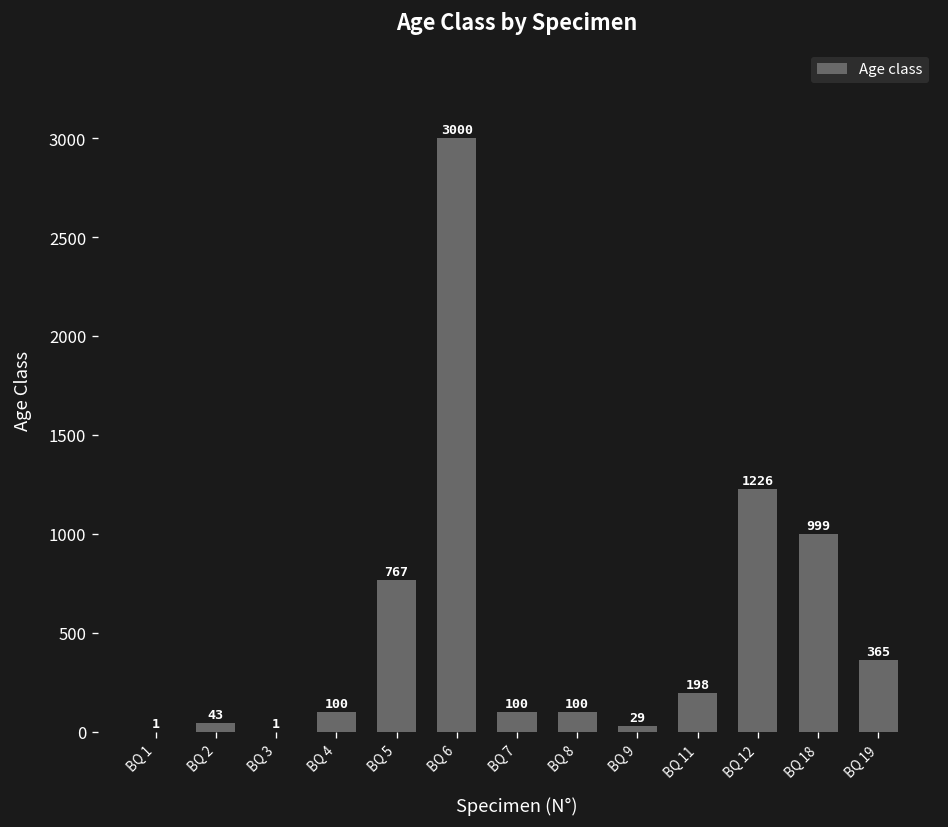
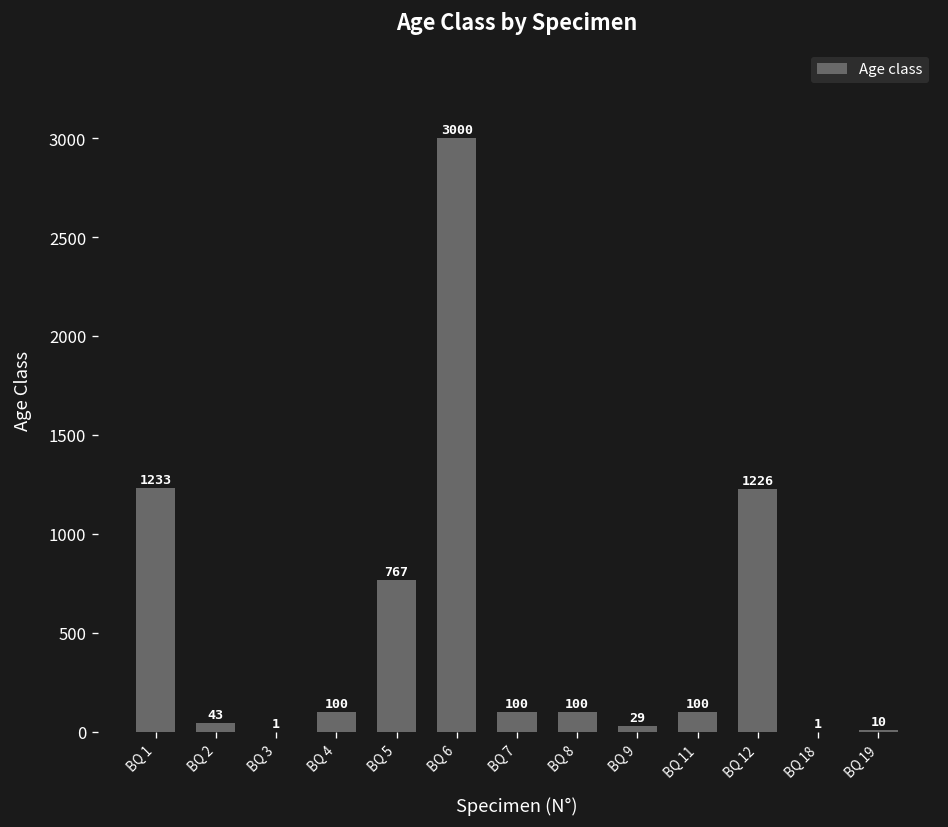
  {
-   "BQ 1": 1,
+   "BQ 1": 1233,
    "BQ 2": 43,
    "BQ 3": 1,
    "BQ 4": 100,
    "BQ 5": 767,
    "BQ 6": 3000,
    "BQ 7": 100,
    "BQ 8": 100,
    "BQ 9": 29,
-   "BQ 11": 198,
+   "BQ 11": 100,
    "BQ 12": 1226,
-   "BQ 18": 999,
-   "BQ 19": 365
+   "BQ 18": 1,
+   "BQ 19": 10
  }
